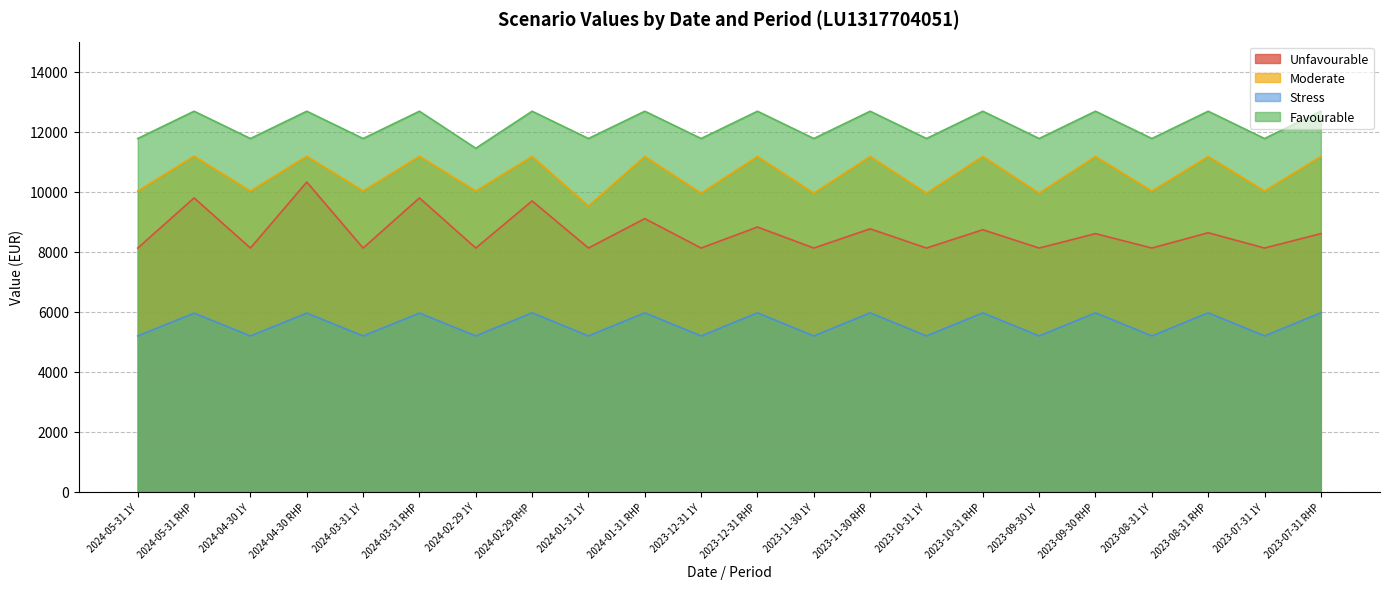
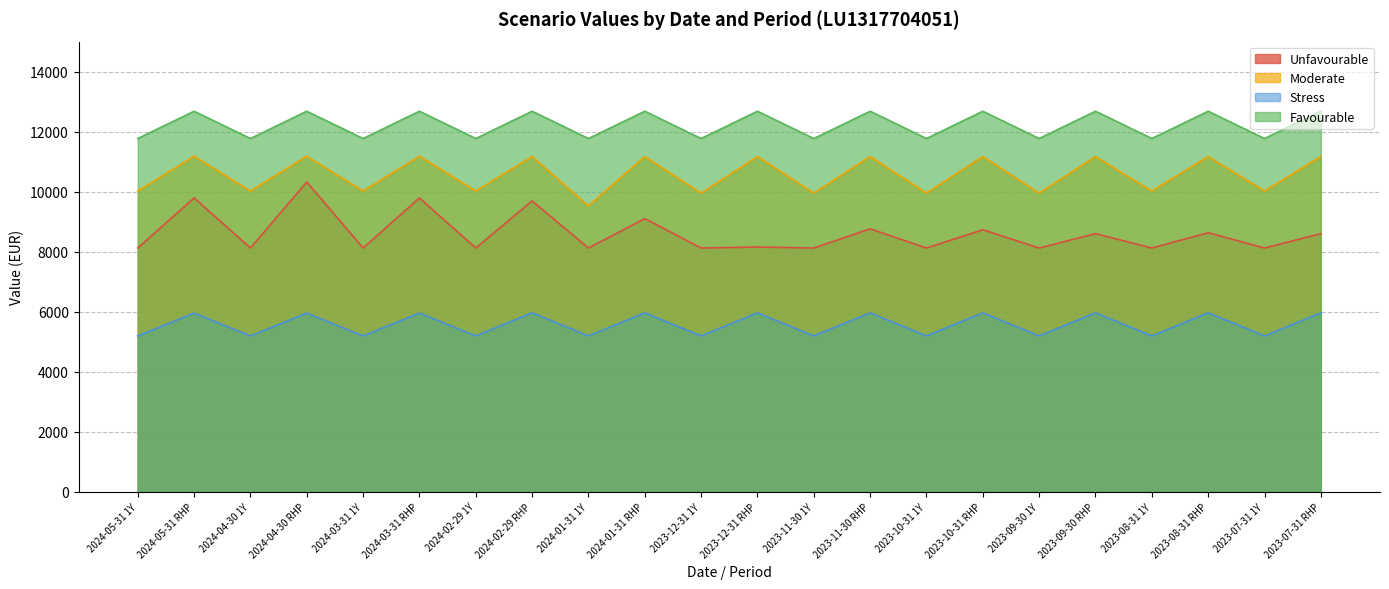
  {
    "Unfavourable": {
      "2024-05-31 1Y": 8100,
      "2024-05-31 RHP": 9800,
      "2024-04-30 1Y": 8100,
      "2024-04-30 RHP": 10300,
      "2024-03-31 1Y": 8100,
      "2024-03-31 RHP": 9800,
      "2024-02-29 1Y": 8100,
      "2024-02-29 RHP": 9700,
      "2024-01-31 1Y": 8100,
      "2024-01-31 RHP": 9100,
      "2023-12-31 1Y": 8100,
-     "2023-12-31 RHP": 8800,
+     "2023-12-31 RHP": 8200,
      "2023-11-30 1Y": 8100,
      "2023-11-30 RHP": 8800,
      "2023-10-31 1Y": 8100,
      "2023-10-31 RHP": 8700,
      "2023-09-30 1Y": 8100,
      "2023-09-30 RHP": 8600,
      "2023-08-31 1Y": 8100,
      "2023-08-31 RHP": 8600,
      "2023-07-31 1Y": 8100,
      "2023-07-31 RHP": 8600
    },
    "Moderate": {
      "2024-05-31 1Y": 10000,
      "2024-05-31 RHP": 11200,
      "2024-04-30 1Y": 10000,
      "2024-04-30 RHP": 11200,
      "2024-03-31 1Y": 10000,
      "2024-03-31 RHP": 11200,
      "2024-02-29 1Y": 10000,
      "2024-02-29 RHP": 11200,
      "2024-01-31 1Y": 9500,
      "2024-01-31 RHP": 11200,
      "2023-12-31 1Y": 10000,
      "2023-12-31 RHP": 11200,
      "2023-11-30 1Y": 10000,
      "2023-11-30 RHP": 11200,
      "2023-10-31 1Y": 10000,
      "2023-10-31 RHP": 11200,
      "2023-09-30 1Y": 10000,
      "2023-09-30 RHP": 11200,
      "2023-08-31 1Y": 10000,
      "2023-08-31 RHP": 11200,
      "2023-07-31 1Y": 10000,
      "2023-07-31 RHP": 11200
    },
    "Stress": {
      "2024-05-31 1Y": 5200,
      "2024-05-31 RHP": 6000,
      "2024-04-30 1Y": 5200,
      "2024-04-30 RHP": 6000,
      "2024-03-31 1Y": 5200,
      "2024-03-31 RHP": 6000,
      "2024-02-29 1Y": 5200,
      "2024-02-29 RHP": 6000,
      "2024-01-31 1Y": 5200,
      "2024-01-31 RHP": 6000,
      "2023-12-31 1Y": 5200,
      "2023-12-31 RHP": 6000,
      "2023-11-30 1Y": 5200,
      "2023-11-30 RHP": 6000,
      "2023-10-31 1Y": 5200,
      "2023-10-31 RHP": 6000,
      "2023-09-30 1Y": 5200,
      "2023-09-30 RHP": 6000,
      "2023-08-31 1Y": 5200,
      "2023-08-31 RHP": 6000,
      "2023-07-31 1Y": 5200,
      "2023-07-31 RHP": 6000
    },
    "Favourable": {
      "2024-05-31 1Y": 11800,
      "2024-05-31 RHP": 12700,
      "2024-04-30 1Y": 11800,
      "2024-04-30 RHP": 12700,
      "2024-03-31 1Y": 11800,
      "2024-03-31 RHP": 12700,
-     "2024-02-29 1Y": 11400,
+     "2024-02-29 1Y": 11800,
      "2024-02-29 RHP": 12700,
      "2024-01-31 1Y": 11800,
      "2024-01-31 RHP": 12700,
      "2023-12-31 1Y": 11800,
      "2023-12-31 RHP": 12700,
      "2023-11-30 1Y": 11800,
      "2023-11-30 RHP": 12700,
      "2023-10-31 1Y": 11800,
      "2023-10-31 RHP": 12700,
      "2023-09-30 1Y": 11800,
      "2023-09-30 RHP": 12700,
      "2023-08-31 1Y": 11800,
      "2023-08-31 RHP": 12700,
      "2023-07-31 1Y": 11800
    }
  }
